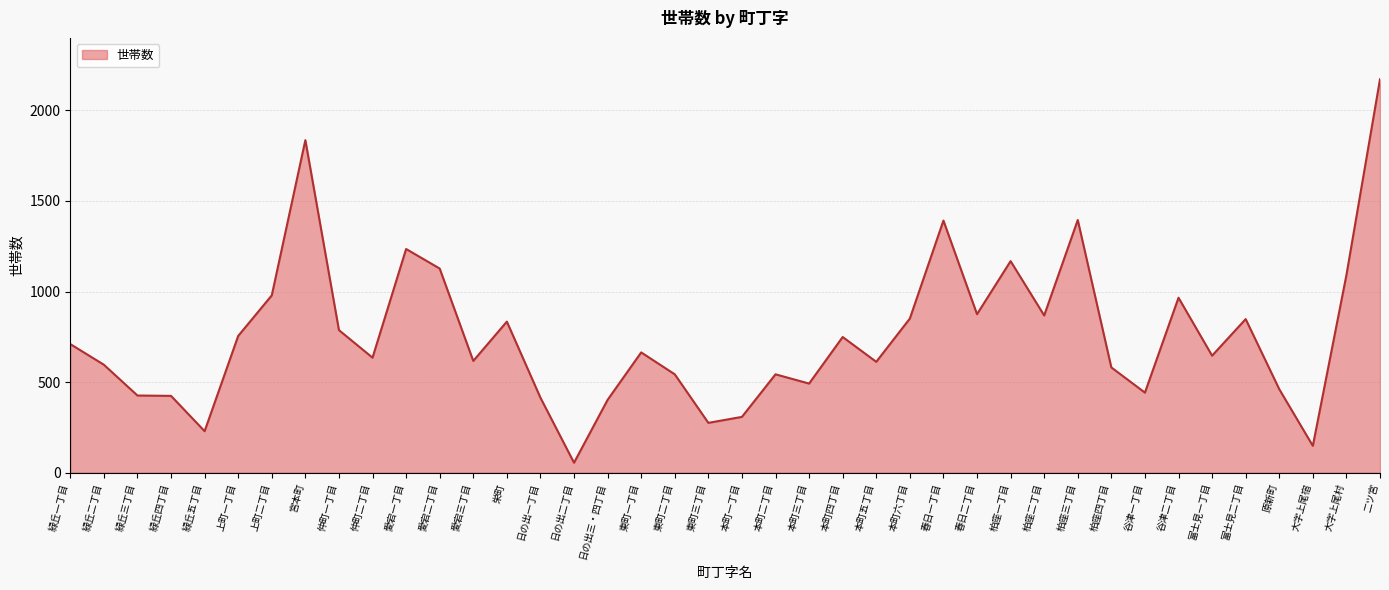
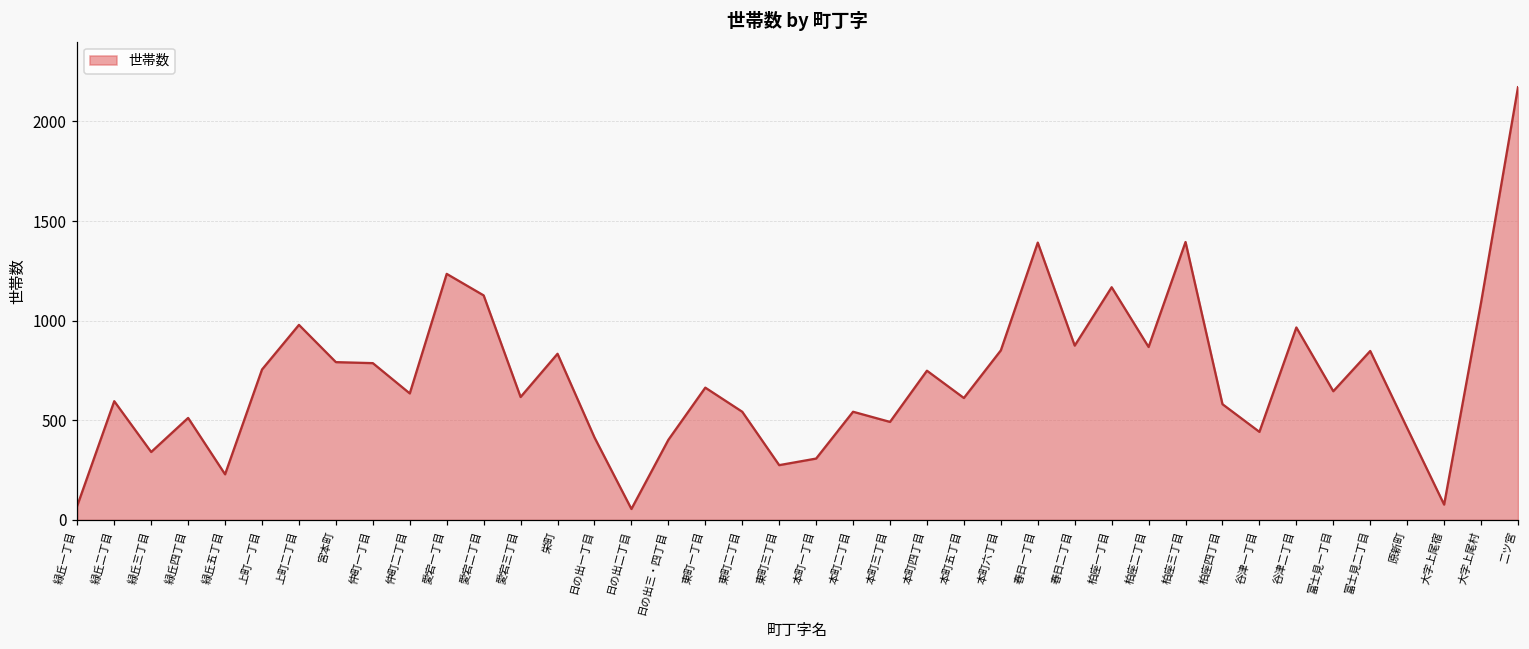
  {
-   "緑丘一丁目": 710,
+   "緑丘一丁目": 70,
    "緑丘二丁目": 600,
-   "緑丘三丁目": 430,
-   "緑丘四丁目": 420,
+   "緑丘三丁目": 340,
+   "緑丘四丁目": 510,
    "緑丘五丁目": 230,
    "上町一丁目": 760,
    "上町二丁目": 980,
-   "宮本町": 1840,
+   "宮本町": 790,
    "仲町一丁目": 790,
    "仲町二丁目": 640,
    "愛宕一丁目": 1240,
    "愛宕二丁目": 1130,
    "愛宕三丁目": 620,
    "栄町": 830,
    "日の出一丁目": 410,
    "日の出二丁目": 60,
    "日の出三・四丁目": 400,
    "東町一丁目": 660,
    "東町二丁目": 540,
    "東町三丁目": 280,
    "本町一丁目": 310,
    "本町二丁目": 540,
    "本町三丁目": 490,
    "本町四丁目": 750,
    "本町五丁目": 610,
    "本町六丁目": 850,
    "春日一丁目": 1390,
    "春日二丁目": 880,
    "柏座一丁目": 1170,
    "柏座二丁目": 870,
    "柏座三丁目": 1400,
    "柏座四丁目": 580,
    "谷津一丁目": 440,
    "谷津二丁目": 970,
    "富士見一丁目": 650,
    "富士見二丁目": 850,
    "原新町": 460,
-   "大字上尾宿": 150,
+   "大字上尾宿": 80,
    "大字上尾村": 1090,
    "二ツ宮": 2170
  }
